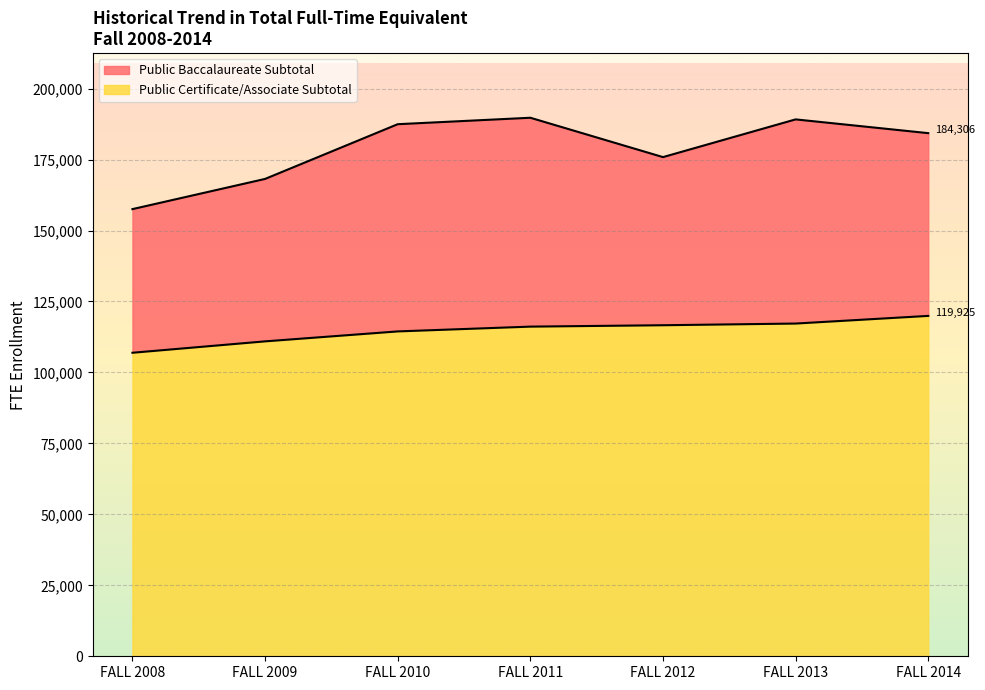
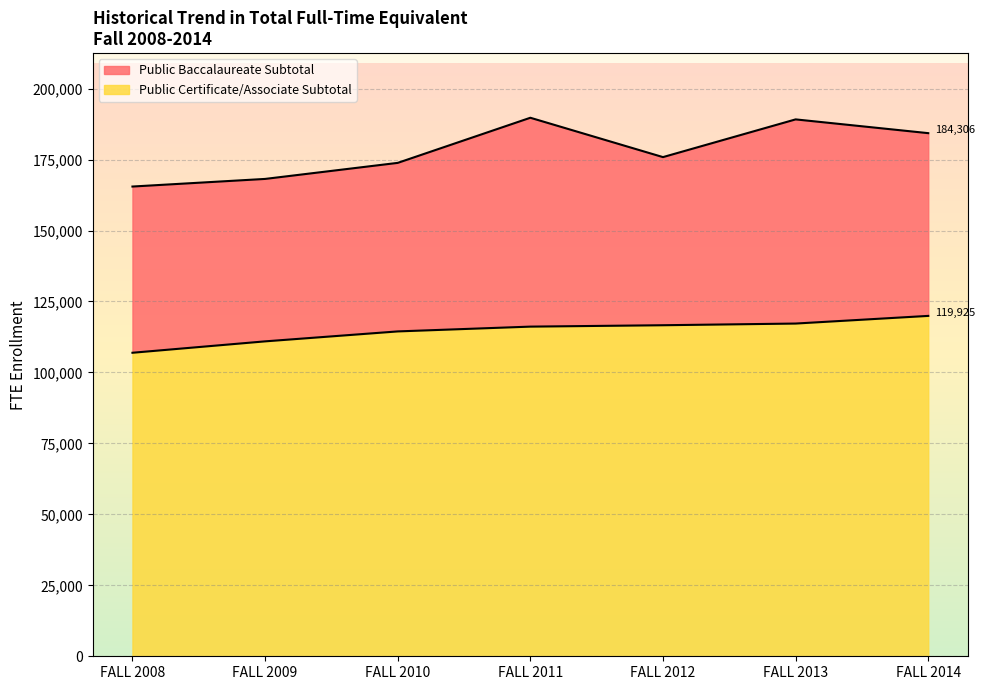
  {
    "Public Baccalaureate Subtotal": {
-     "FALL 2008": "51,000",
+     "FALL 2008": "59,000",
      "FALL 2009": "57,000",
-     "FALL 2010": "73,000",
+     "FALL 2010": "59,000",
      "FALL 2011": "74,000",
      "FALL 2012": "59,000",
      "FALL 2013": "72,000"
    },
    "Public Certificate/Associate Subtotal": {
      "FALL 2014": "119,925"
    }
  }
